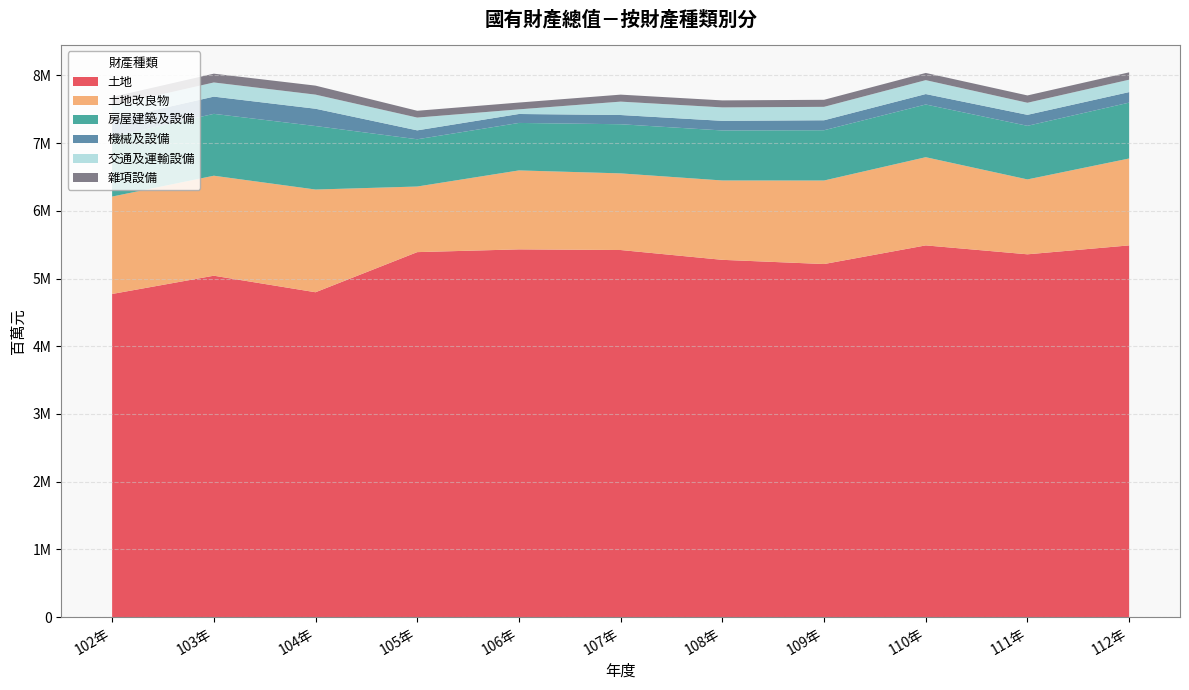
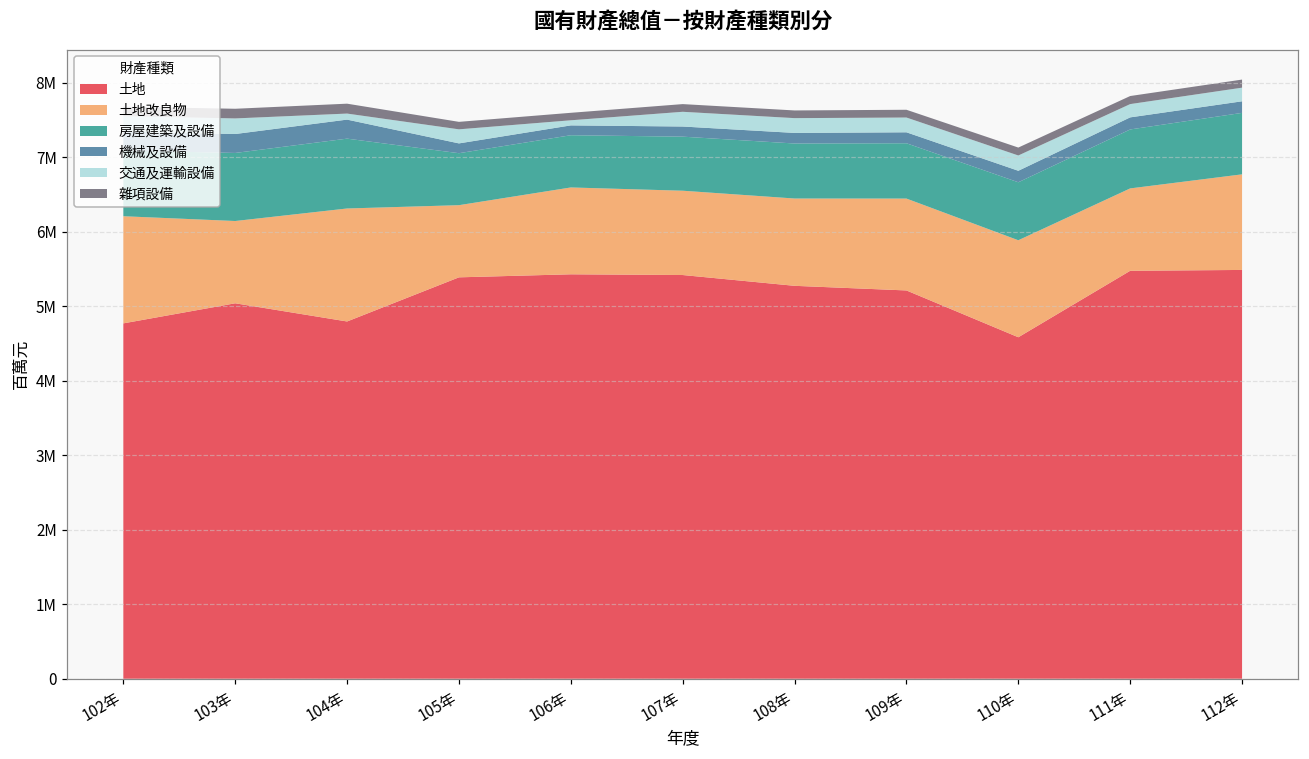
  {
    "土地": {
      "102年": 4800000,
      "103年": 5000000,
      "104年": 4800000,
      "105年": 5400000,
      "106年": 5400000,
      "107年": 5400000,
      "108年": 5300000,
      "109年": 5200000,
-     "110年": 5500000,
-     "111年": 5400000,
+     "110年": 4600000,
+     "111年": 5500000,
      "112年": 5500000
    },
    "土地改良物": {
      "102年": 1400000,
-     "103年": 1500000,
+     "103年": 1100000,
      "104年": 1500000,
      "105年": 1000000,
      "106年": 1200000,
      "107年": 1100000,
      "108年": 1200000,
      "109年": 1200000,
      "110年": 1300000,
      "111年": 1100000,
      "112年": 1300000
    },
    "交通及運輸設備": {
      "103年": 200000,
-     "104年": 200000,
+     "104年": 100000,
      "105年": 200000,
      "106年": 100000,
      "107年": 200000,
      "108年": 200000,
      "109年": 200000,
      "110年": 200000,
      "111年": 200000,
      "112年": 200000
    }
  }
